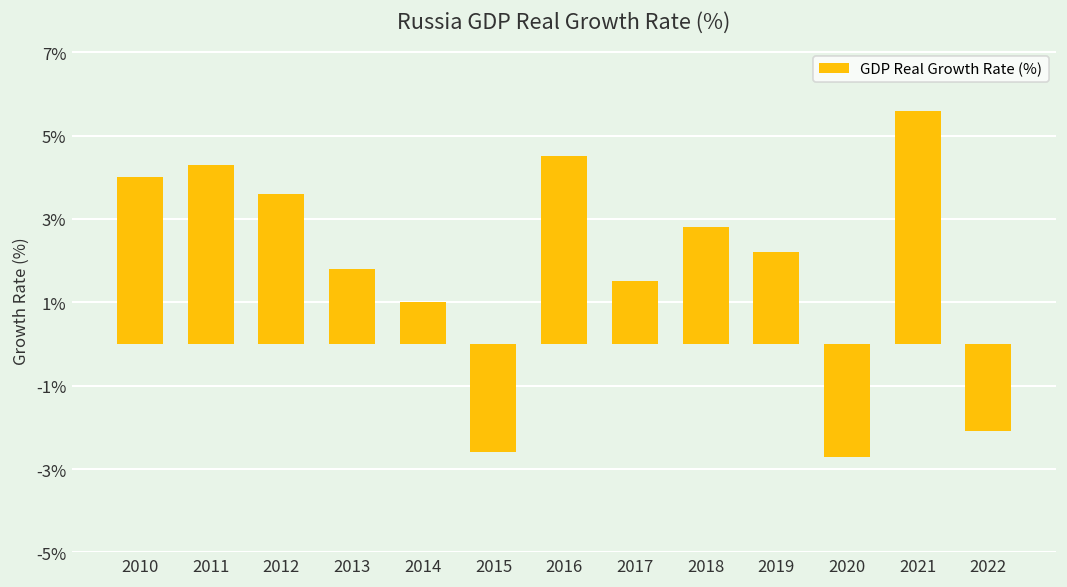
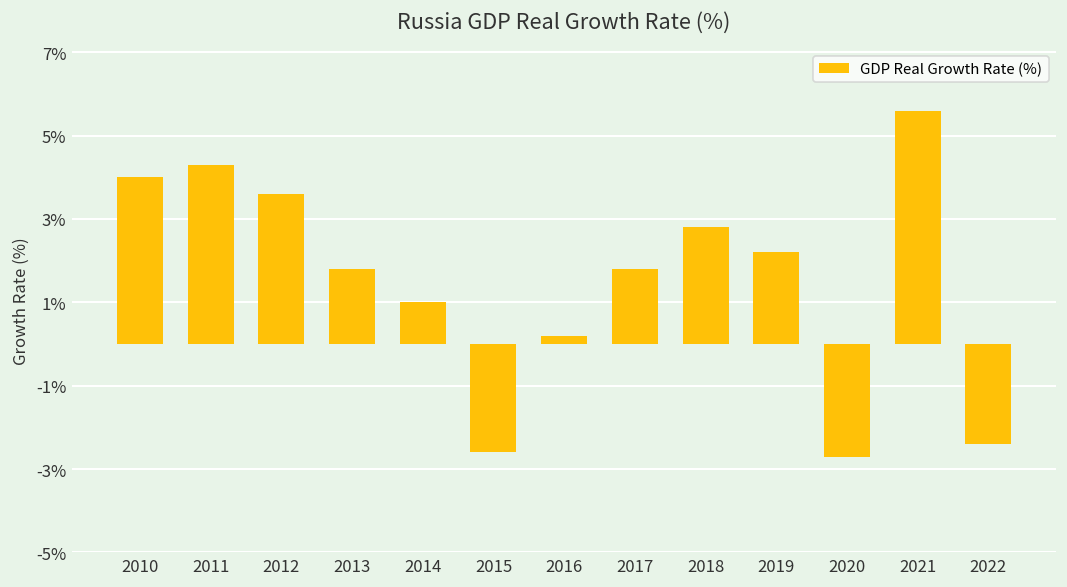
  {
    "2010": "4.0%",
    "2011": "4.3%",
    "2012": "3.6%",
    "2013": "1.8%",
    "2014": "1.0%",
    "2015": "-2.6%",
-   "2016": "4.5%",
-   "2017": "1.5%",
+   "2016": "0.2%",
+   "2017": "1.8%",
    "2018": "2.8%",
    "2019": "2.2%",
    "2020": "-2.7%",
    "2021": "5.6%",
-   "2022": "-2.1%"
+   "2022": "-2.4%"
  }
